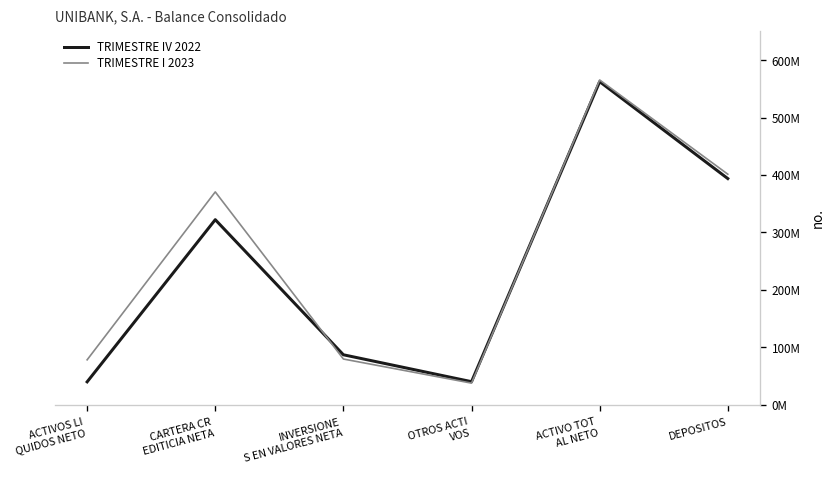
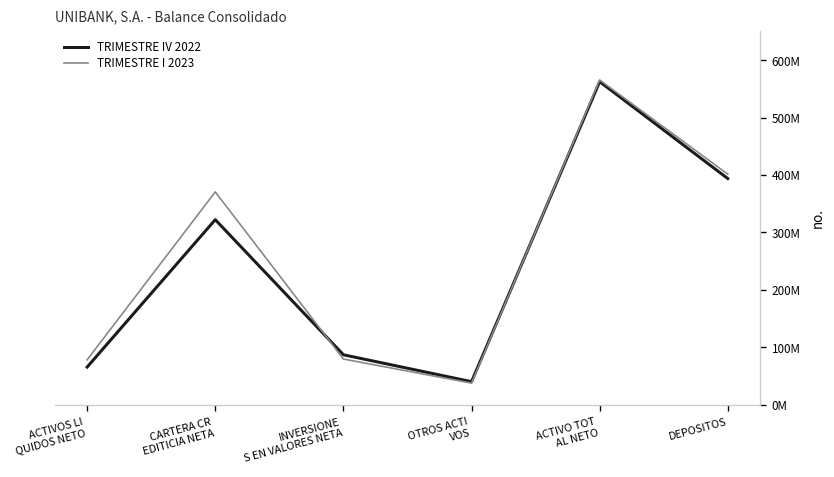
  {
    "TRIMESTRE IV 2022": {
-     "ACTIVOS LI QUIDOS NETO": 40000000,
+     "ACTIVOS LI QUIDOS NETO": 70000000,
      "CARTERA CR EDITICIA NETA": 320000000,
      "INVERSIONE S EN VALORES NETA": 90000000,
      "DEPOSITOS": 390000000
    },
    "TRIMESTRE I 2023": {
      "ACTIVOS LI QUIDOS NETO": 80000000,
      "CARTERA CR EDITICIA NETA": 370000000,
      "INVERSIONE S EN VALORES NETA": 80000000,
      "DEPOSITOS": 400000000
    }
  }
